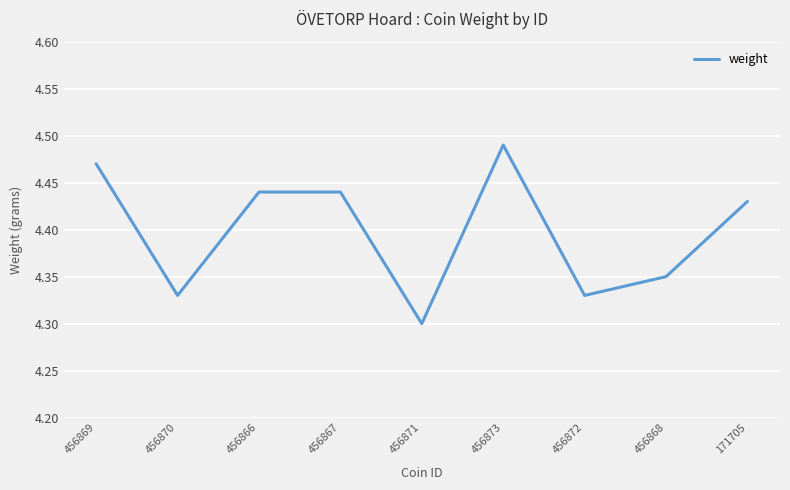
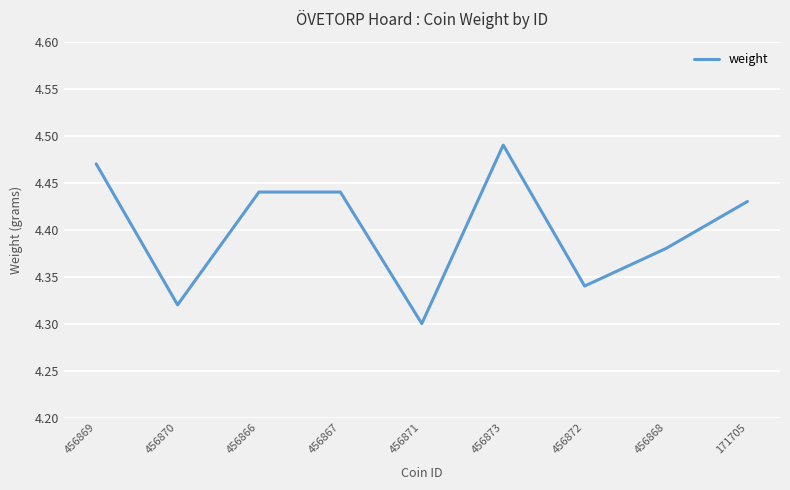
  {
    "456869": 4.47,
-   "456870": 4.33,
+   "456870": 4.32,
    "456866": 4.44,
    "456867": 4.44,
    "456871": 4.30,
    "456873": 4.49,
-   "456872": 4.33,
-   "456868": 4.35,
+   "456872": 4.34,
+   "456868": 4.38,
    "171705": 4.43
  }
